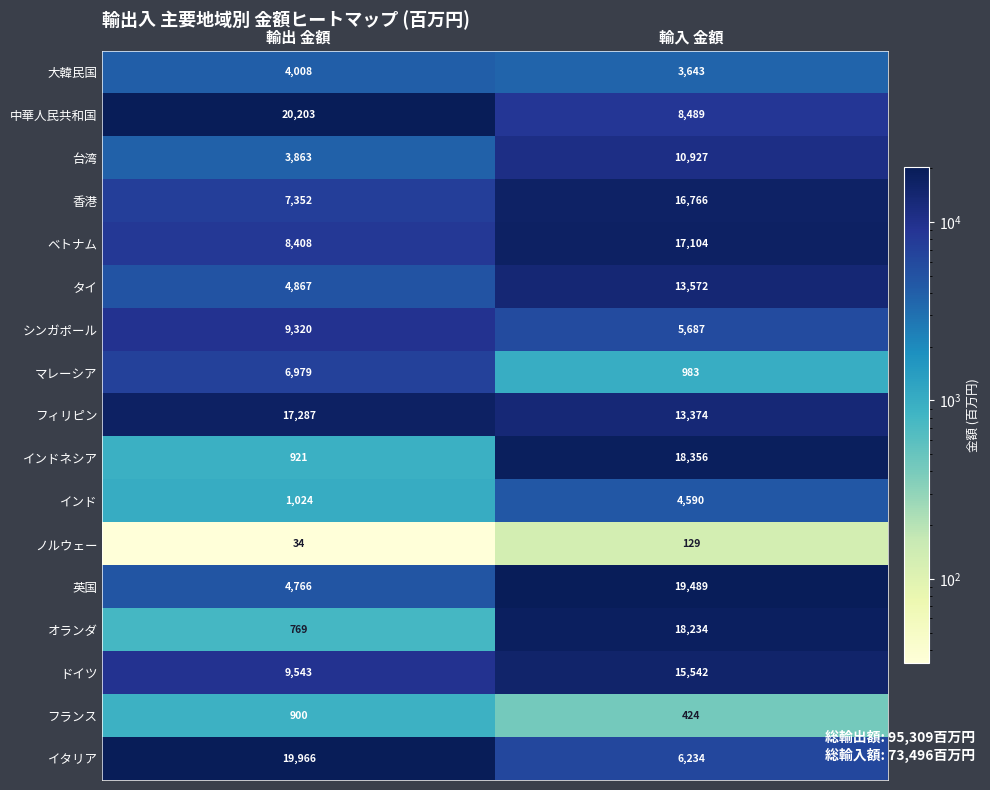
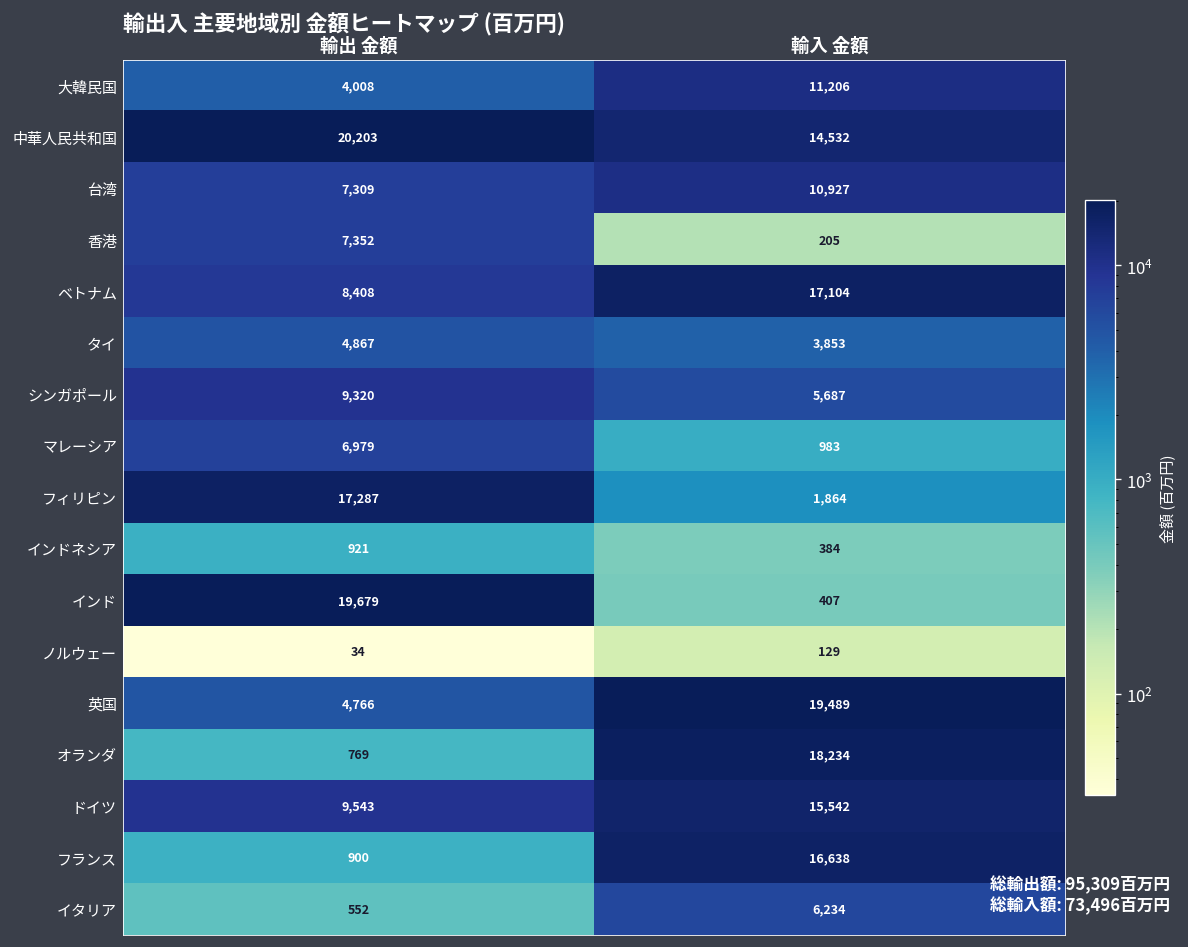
  {
    "大韓民国": {
      "輸出 金額": "4,008",
-     "輸入 金額": "3,643"
+     "輸入 金額": "11,206"
    },
    "中華人民共和国": {
      "輸出 金額": "20,203",
-     "輸入 金額": "8,489"
+     "輸入 金額": "14,532"
    },
    "台湾": {
-     "輸出 金額": "3,863",
+     "輸出 金額": "7,309",
      "輸入 金額": "10,927"
    },
    "香港": {
      "輸出 金額": "7,352",
-     "輸入 金額": "16,766"
+     "輸入 金額": "205"
    },
    "ベトナム": {
      "輸出 金額": "8,408",
      "輸入 金額": "17,104"
    },
    "タイ": {
      "輸出 金額": "4,867",
-     "輸入 金額": "13,572"
+     "輸入 金額": "3,853"
    },
    "シンガポール": {
      "輸出 金額": "9,320",
      "輸入 金額": "5,687"
    },
    "マレーシア": {
      "輸出 金額": "6,979",
      "輸入 金額": "983"
    },
    "フィリピン": {
      "輸出 金額": "17,287",
-     "輸入 金額": "13,374"
+     "輸入 金額": "1,864"
    },
    "インドネシア": {
      "輸出 金額": "921",
-     "輸入 金額": "18,356"
+     "輸入 金額": "384"
    },
    "インド": {
-     "輸出 金額": "1,024",
-     "輸入 金額": "4,590"
+     "輸出 金額": "19,679",
+     "輸入 金額": "407"
    },
    "ノルウェー": {
      "輸出 金額": "34",
      "輸入 金額": "129"
    },
    "英国": {
      "輸出 金額": "4,766",
      "輸入 金額": "19,489"
    },
    "オランダ": {
      "輸出 金額": "769",
      "輸入 金額": "18,234"
    },
    "ドイツ": {
      "輸出 金額": "9,543",
      "輸入 金額": "15,542"
    },
    "フランス": {
      "輸出 金額": "900",
-     "輸入 金額": "424"
+     "輸入 金額": "16,638"
    },
    "イタリア": {
-     "輸出 金額": "19,966",
+     "輸出 金額": "552",
      "輸入 金額": "6,234"
    }
  }
